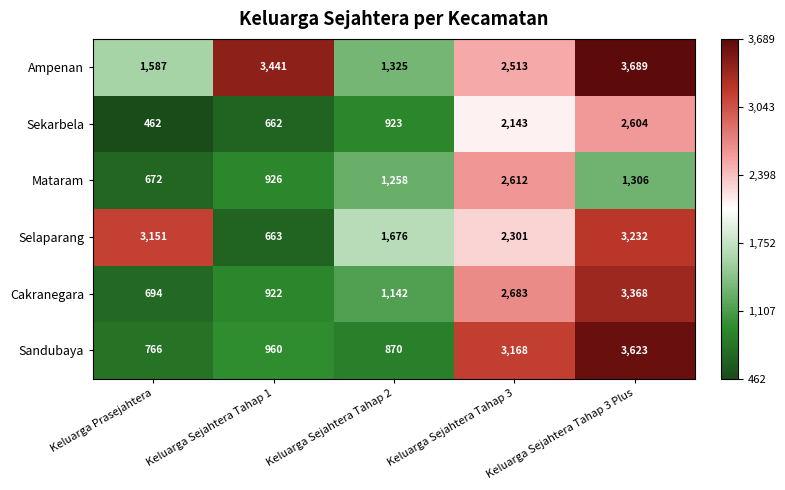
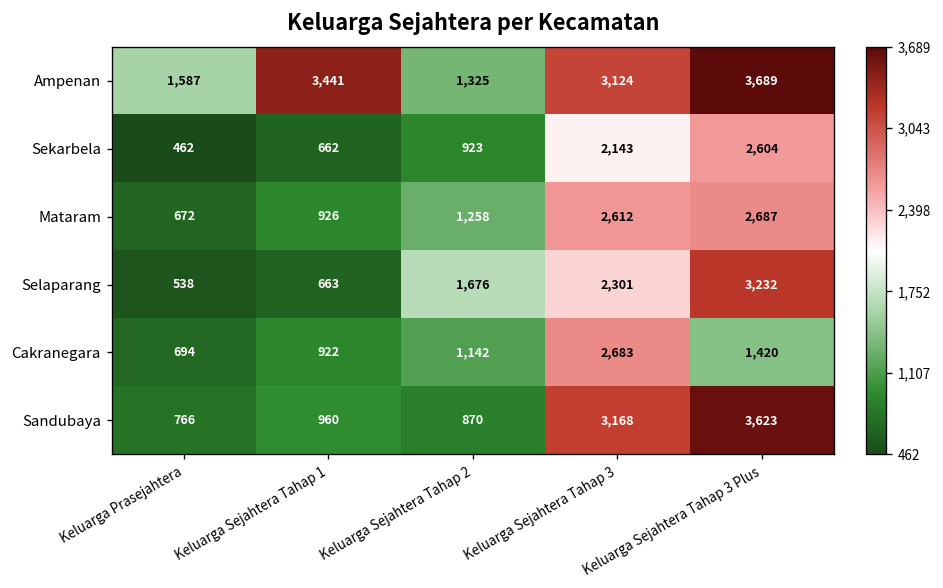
  {
    "Ampenan": {
      "Keluarga Prasejahtera": "1,587",
      "Keluarga Sejahtera Tahap 1": "3,441",
      "Keluarga Sejahtera Tahap 2": "1,325",
-     "Keluarga Sejahtera Tahap 3": "2,513",
+     "Keluarga Sejahtera Tahap 3": "3,124",
      "Keluarga Sejahtera Tahap 3 Plus": "3,689"
    },
    "Sekarbela": {
      "Keluarga Prasejahtera": "462",
      "Keluarga Sejahtera Tahap 1": "662",
      "Keluarga Sejahtera Tahap 2": "923",
      "Keluarga Sejahtera Tahap 3": "2,143",
      "Keluarga Sejahtera Tahap 3 Plus": "2,604"
    },
    "Mataram": {
      "Keluarga Prasejahtera": "672",
      "Keluarga Sejahtera Tahap 1": "926",
      "Keluarga Sejahtera Tahap 2": "1,258",
      "Keluarga Sejahtera Tahap 3": "2,612",
-     "Keluarga Sejahtera Tahap 3 Plus": "1,306"
+     "Keluarga Sejahtera Tahap 3 Plus": "2,687"
    },
    "Selaparang": {
-     "Keluarga Prasejahtera": "3,151",
+     "Keluarga Prasejahtera": "538",
      "Keluarga Sejahtera Tahap 1": "663",
      "Keluarga Sejahtera Tahap 2": "1,676",
      "Keluarga Sejahtera Tahap 3": "2,301",
      "Keluarga Sejahtera Tahap 3 Plus": "3,232"
    },
    "Cakranegara": {
      "Keluarga Prasejahtera": "694",
      "Keluarga Sejahtera Tahap 1": "922",
      "Keluarga Sejahtera Tahap 2": "1,142",
      "Keluarga Sejahtera Tahap 3": "2,683",
-     "Keluarga Sejahtera Tahap 3 Plus": "3,368"
+     "Keluarga Sejahtera Tahap 3 Plus": "1,420"
    },
    "Sandubaya": {
      "Keluarga Prasejahtera": "766",
      "Keluarga Sejahtera Tahap 1": "960",
      "Keluarga Sejahtera Tahap 2": "870",
      "Keluarga Sejahtera Tahap 3": "3,168",
      "Keluarga Sejahtera Tahap 3 Plus": "3,623"
    }
  }
